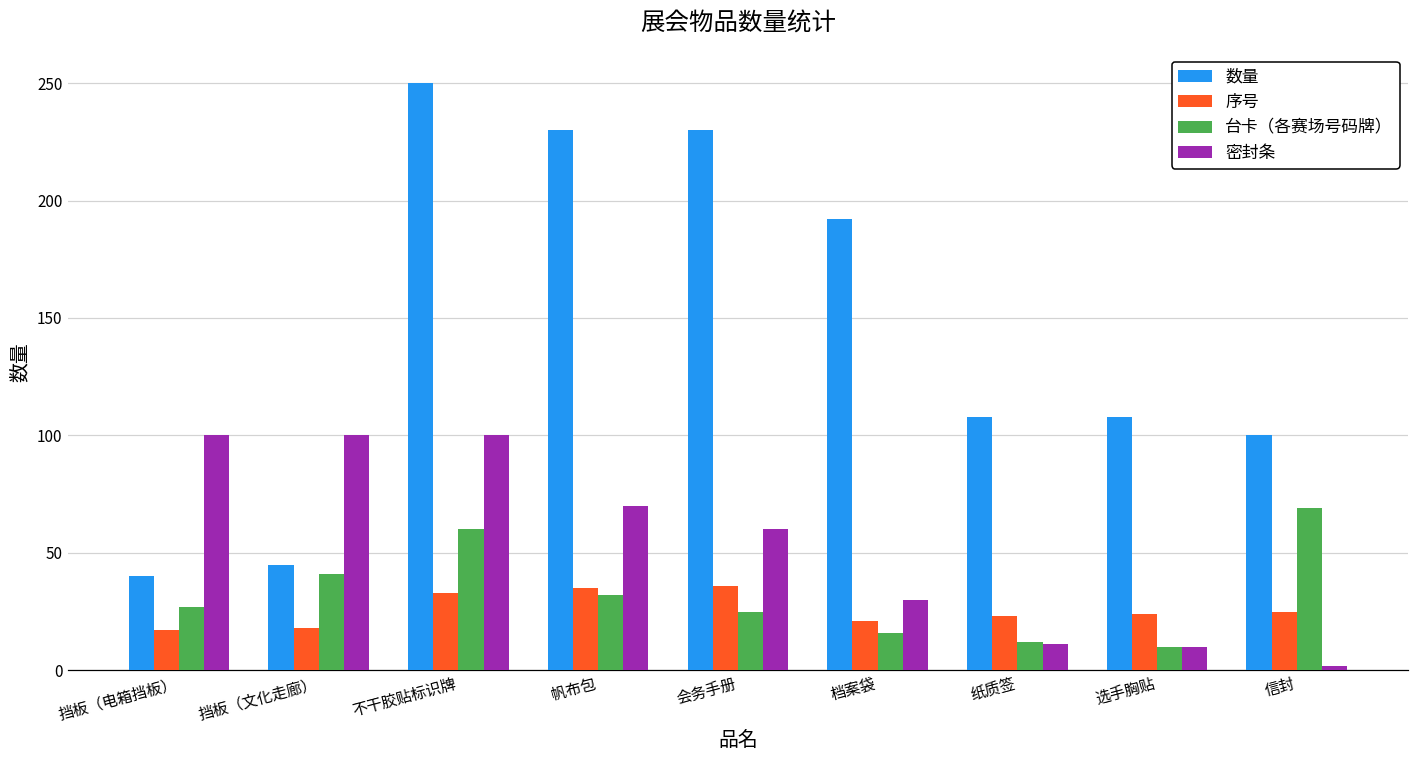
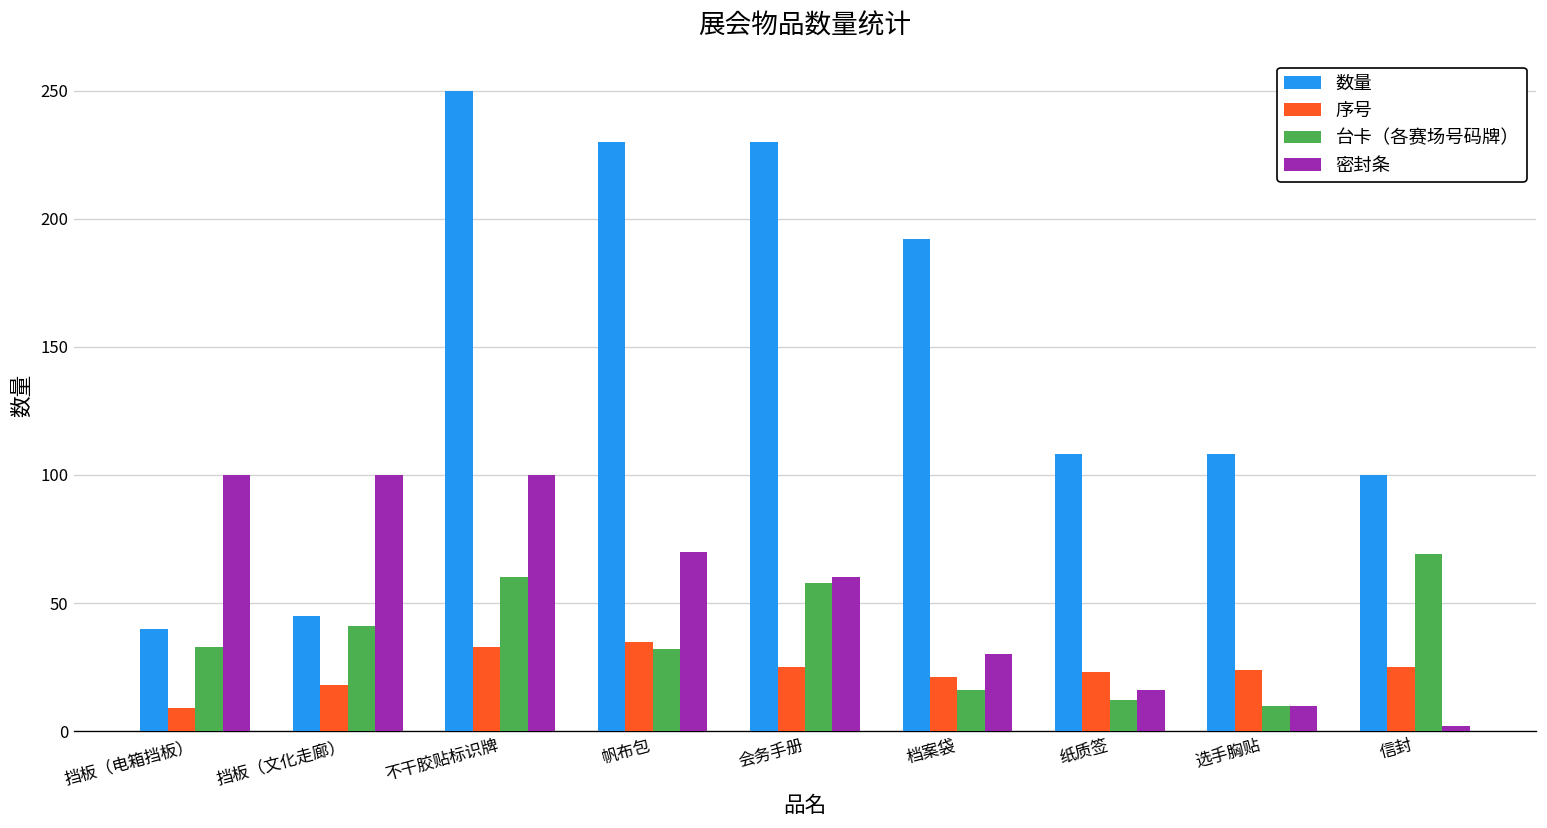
  {
    "数量": {
      "挡板（电箱挡板）": 40,
      "挡板（文化走廊）": 45,
      "不干胶贴标识牌": 250,
      "帆布包": 230,
      "会务手册": 230,
      "档案袋": 192,
      "纸质签": 108,
      "选手胸贴": 108,
      "信封": 100
    },
    "序号": {
-     "挡板（电箱挡板）": 17,
+     "挡板（电箱挡板）": 9,
      "挡板（文化走廊）": 18,
      "不干胶贴标识牌": 33,
      "帆布包": 35,
-     "会务手册": 36,
+     "会务手册": 25,
      "档案袋": 21,
      "纸质签": 23,
      "选手胸贴": 24,
      "信封": 25
    },
    "台卡（各赛场号码牌）": {
-     "挡板（电箱挡板）": 27,
+     "挡板（电箱挡板）": 33,
      "挡板（文化走廊）": 41,
      "不干胶贴标识牌": 60,
      "帆布包": 32,
-     "会务手册": 25,
+     "会务手册": 58,
      "档案袋": 16,
      "纸质签": 12,
      "选手胸贴": 10,
      "信封": 69
    },
    "密封条": {
      "挡板（电箱挡板）": 100,
      "挡板（文化走廊）": 100,
      "不干胶贴标识牌": 100,
      "帆布包": 70,
      "会务手册": 60,
      "档案袋": 30,
-     "纸质签": 11,
+     "纸质签": 16,
      "选手胸贴": 10,
      "信封": 2
    }
  }
